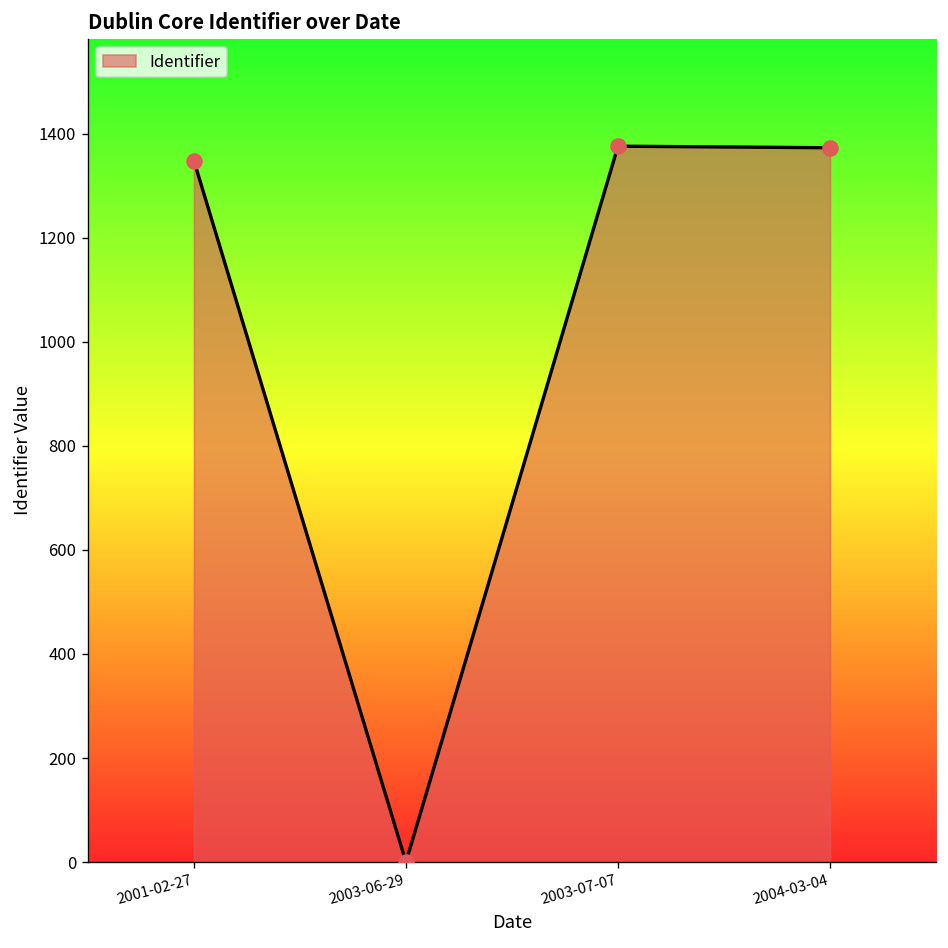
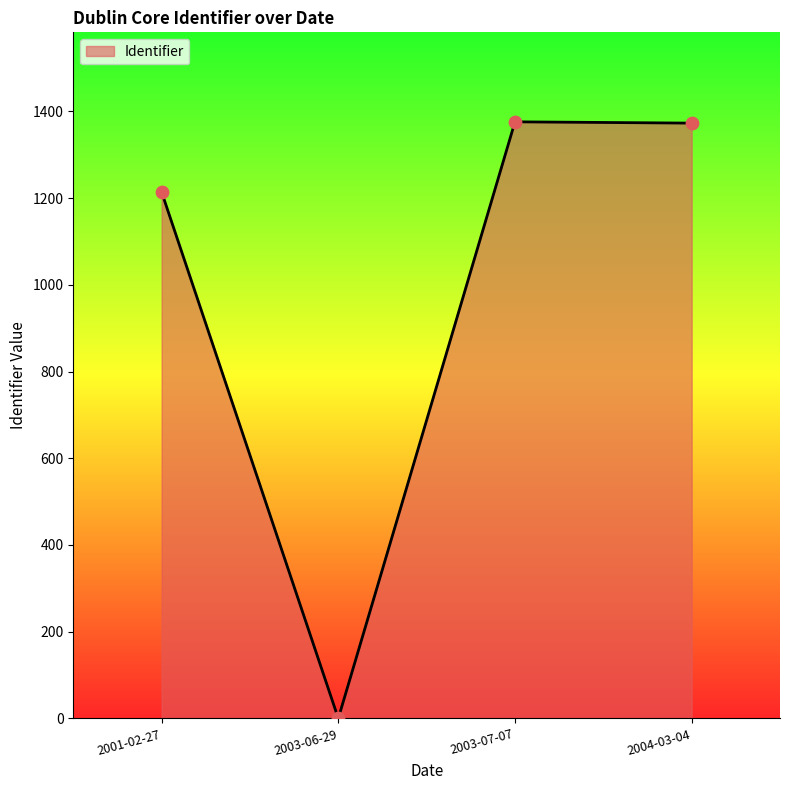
  {
-   "2001-02-27": 1350,
+   "2001-02-27": 1210,
    "2003-06-29": 0,
    "2003-07-07": 1380,
    "2004-03-04": 1370
  }
